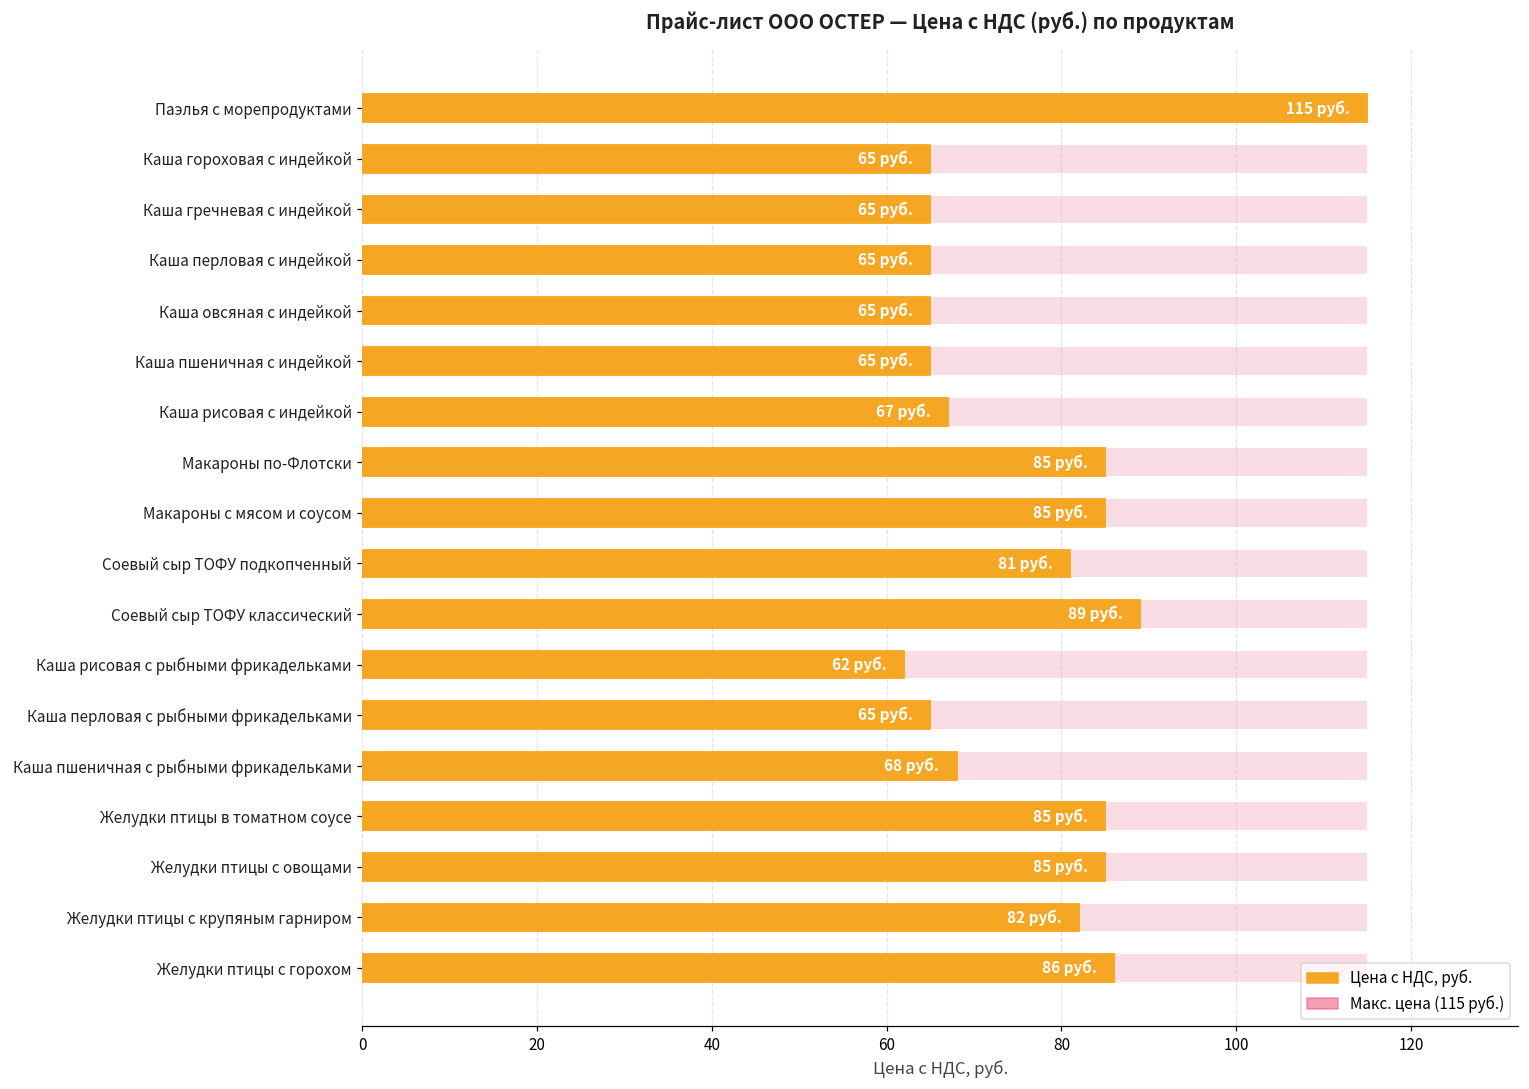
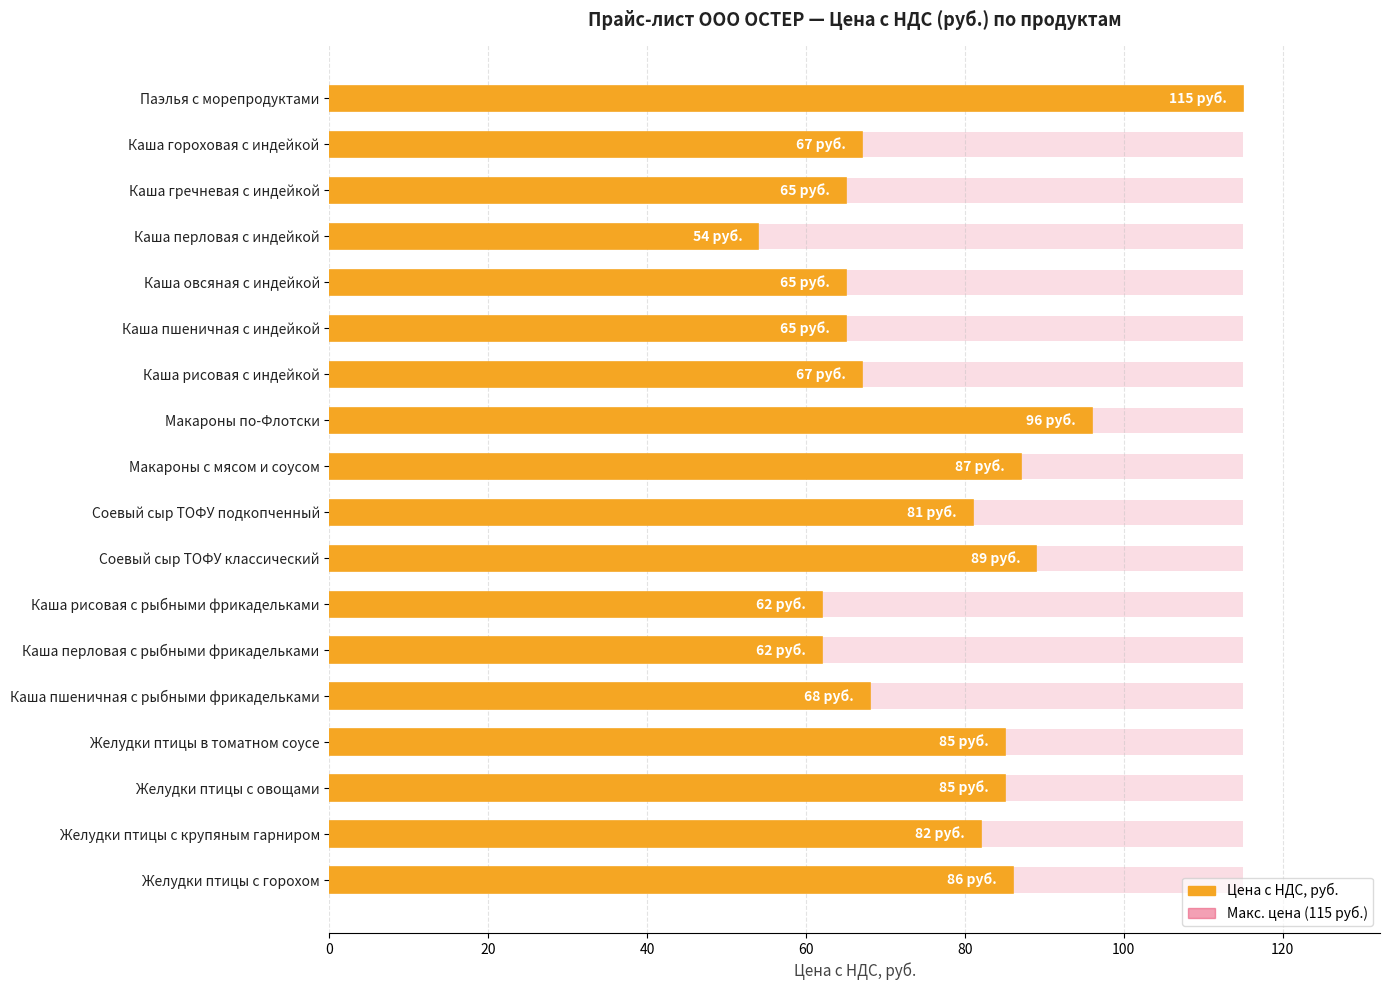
  {
    "Цена с НДС, руб.": {
      "Паэлья с морепродуктами": 115,
-     "Каша гороховая с индейкой": 65,
-     "Каша перловая с индейкой": 65,
-     "Макароны по-Флотски": 85,
-     "Макароны с мясом и соусом": 85,
-     "Каша перловая с рыбными фрикадельками": 65
+     "Каша гороховая с индейкой": 67,
+     "Каша перловая с индейкой": 54,
+     "Макароны по-Флотски": 96,
+     "Макароны с мясом и соусом": 87,
+     "Каша перловая с рыбными фрикадельками": 62
    }
  }
